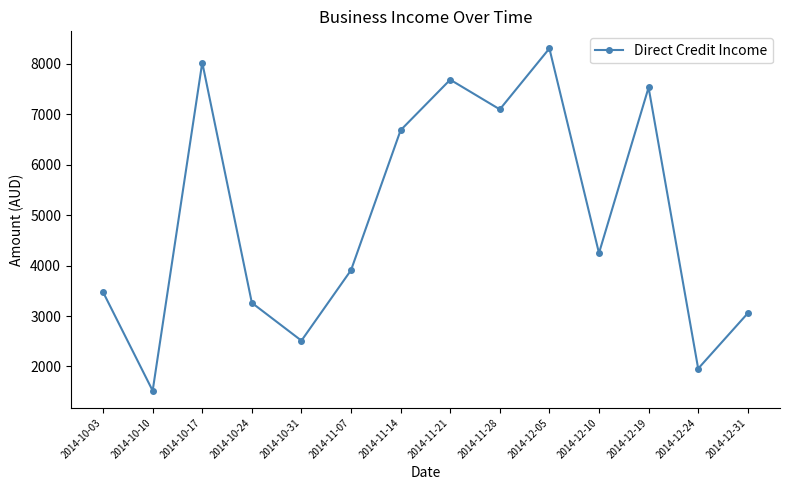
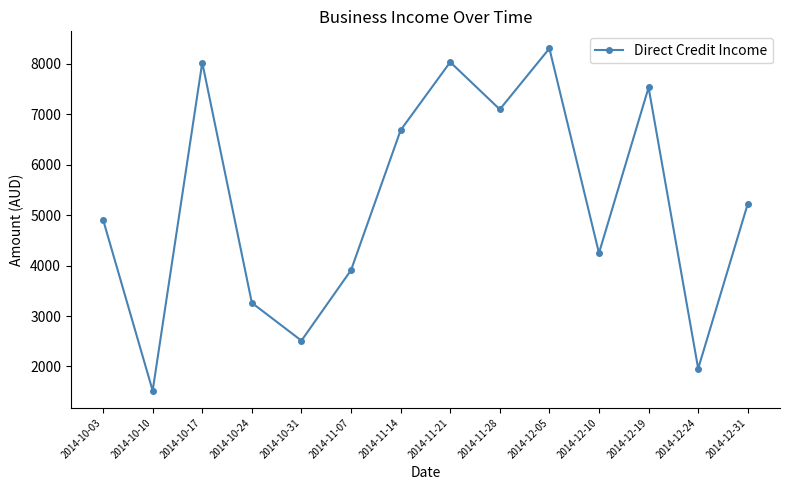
  {
-   "2014-10-03": 3500,
+   "2014-10-03": 4900,
    "2014-10-10": 1500,
    "2014-10-17": 8000,
    "2014-10-24": 3300,
    "2014-10-31": 2500,
    "2014-11-07": 3900,
    "2014-11-14": 6700,
-   "2014-11-21": 7700,
+   "2014-11-21": 8000,
    "2014-11-28": 7100,
    "2014-12-05": 8300,
    "2014-12-10": 4200,
    "2014-12-19": 7500,
    "2014-12-24": 2000,
-   "2014-12-31": 3100
+   "2014-12-31": 5200
  }
